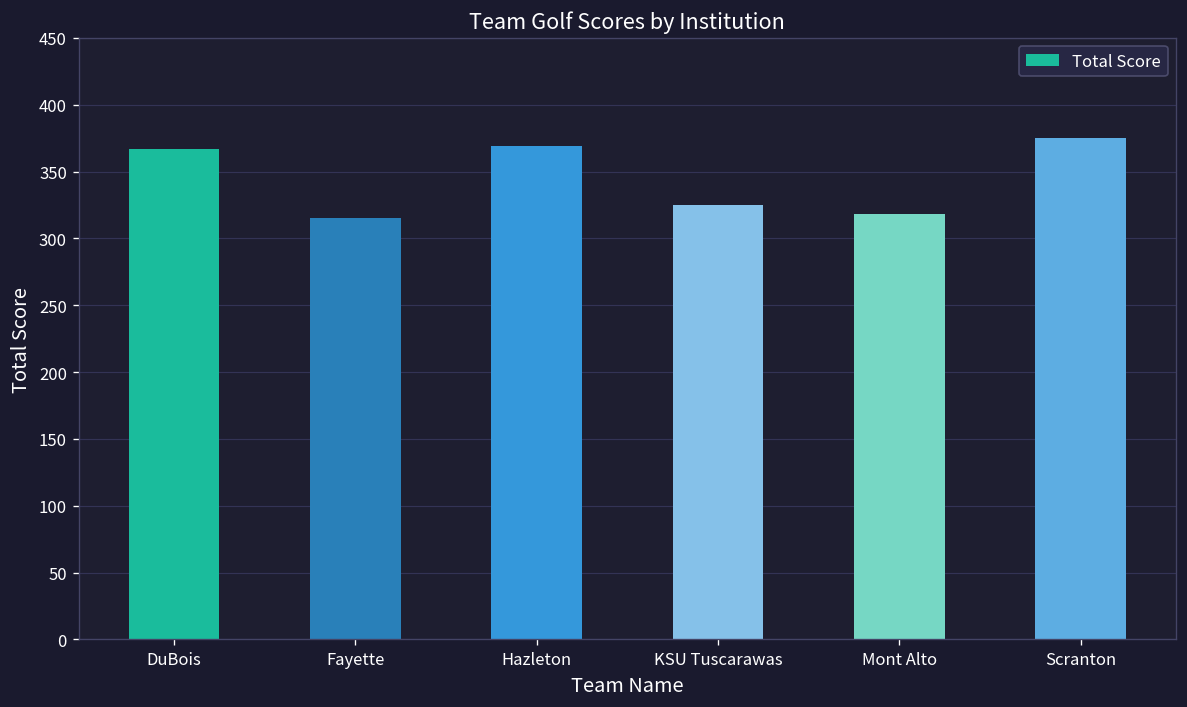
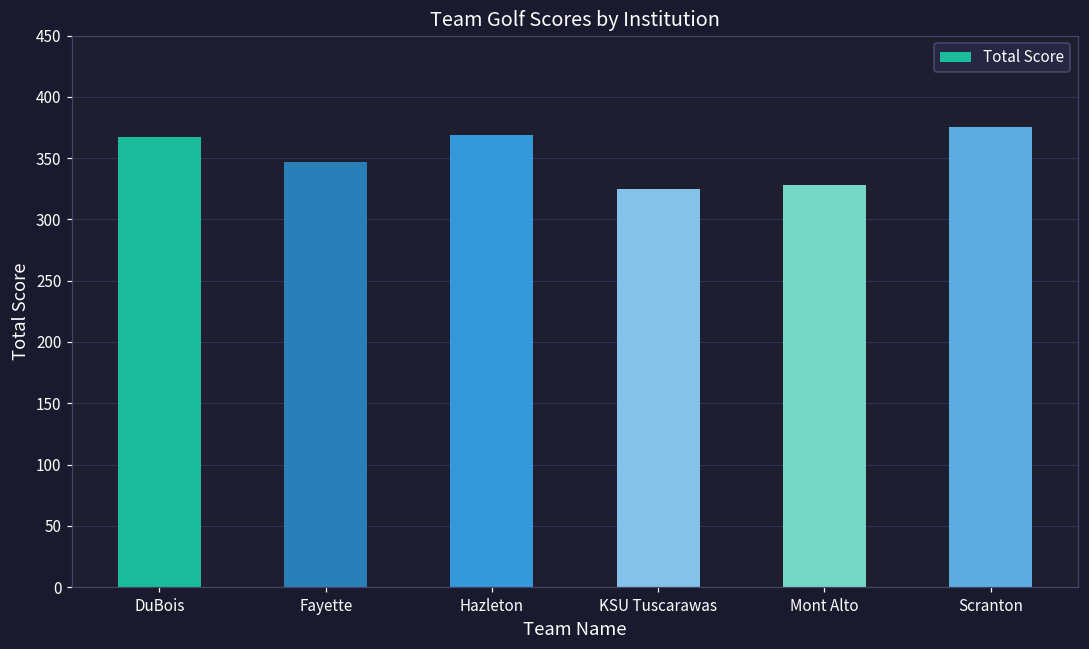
  {
    "DuBois": 367,
-   "Fayette": 315,
+   "Fayette": 347,
    "Hazleton": 369,
    "KSU Tuscarawas": 325,
-   "Mont Alto": 318,
+   "Mont Alto": 328,
    "Scranton": 375
  }
